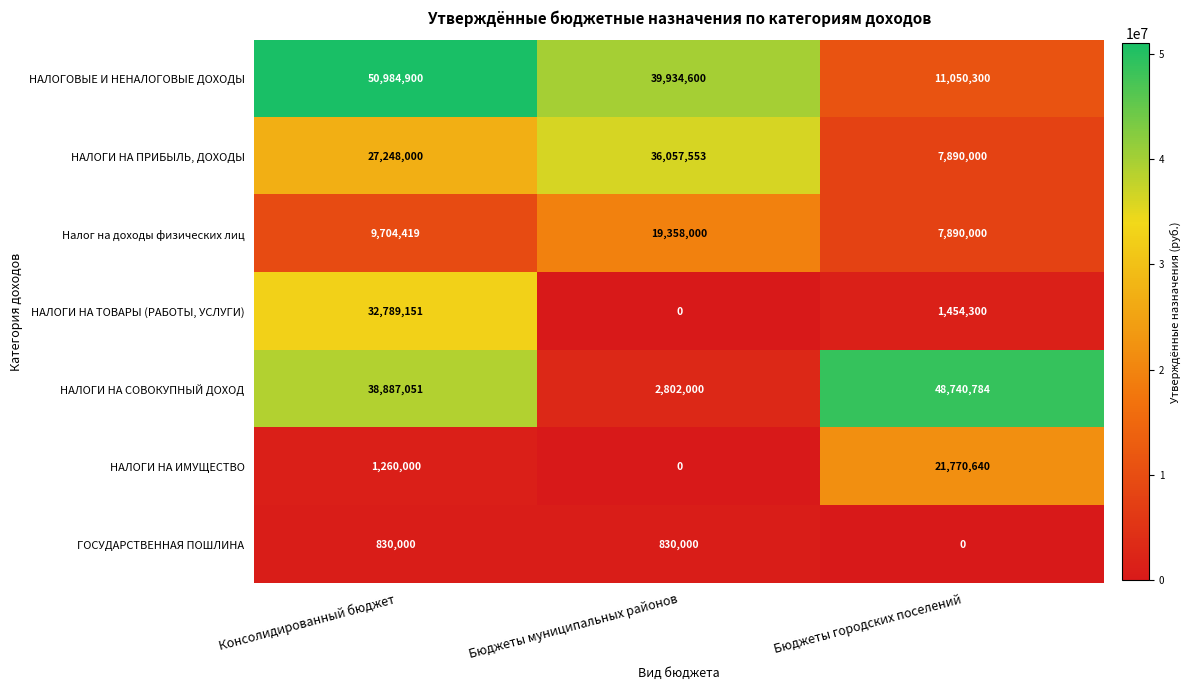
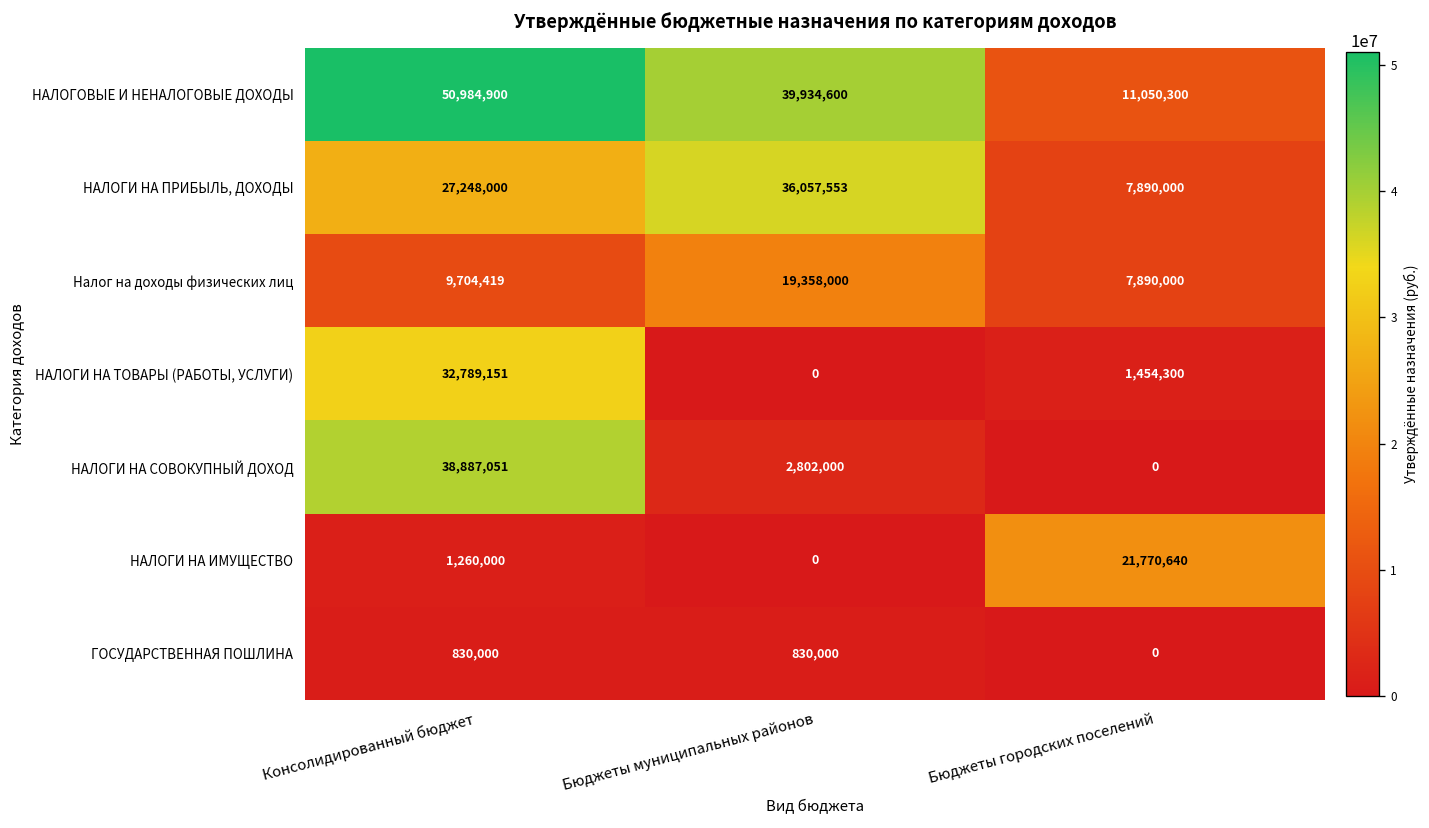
  {
    "НАЛОГОВЫЕ И НЕНАЛОГОВЫЕ ДОХОДЫ": {
      "Консолидированный бюджет": "50,984,900",
      "Бюджеты муниципальных районов": "39,934,600",
      "Бюджеты городских поселений": "11,050,300"
    },
    "НАЛОГИ НА ПРИБЫЛЬ, ДОХОДЫ": {
      "Консолидированный бюджет": "27,248,000",
      "Бюджеты муниципальных районов": "36,057,553",
      "Бюджеты городских поселений": "7,890,000"
    },
    "Налог на доходы физических лиц": {
      "Консолидированный бюджет": "9,704,419",
      "Бюджеты муниципальных районов": "19,358,000",
      "Бюджеты городских поселений": "7,890,000"
    },
    "НАЛОГИ НА ТОВАРЫ (РАБОТЫ, УСЛУГИ)": {
      "Консолидированный бюджет": "32,789,151",
      "Бюджеты муниципальных районов": "0",
      "Бюджеты городских поселений": "1,454,300"
    },
    "НАЛОГИ НА СОВОКУПНЫЙ ДОХОД": {
      "Консолидированный бюджет": "38,887,051",
      "Бюджеты муниципальных районов": "2,802,000",
-     "Бюджеты городских поселений": "48,740,784"
+     "Бюджеты городских поселений": "0"
    },
    "НАЛОГИ НА ИМУЩЕСТВО": {
      "Консолидированный бюджет": "1,260,000",
      "Бюджеты муниципальных районов": "0",
      "Бюджеты городских поселений": "21,770,640"
    },
    "ГОСУДАРСТВЕННАЯ ПОШЛИНА": {
      "Консолидированный бюджет": "830,000",
      "Бюджеты муниципальных районов": "830,000",
      "Бюджеты городских поселений": "0"
    }
  }
